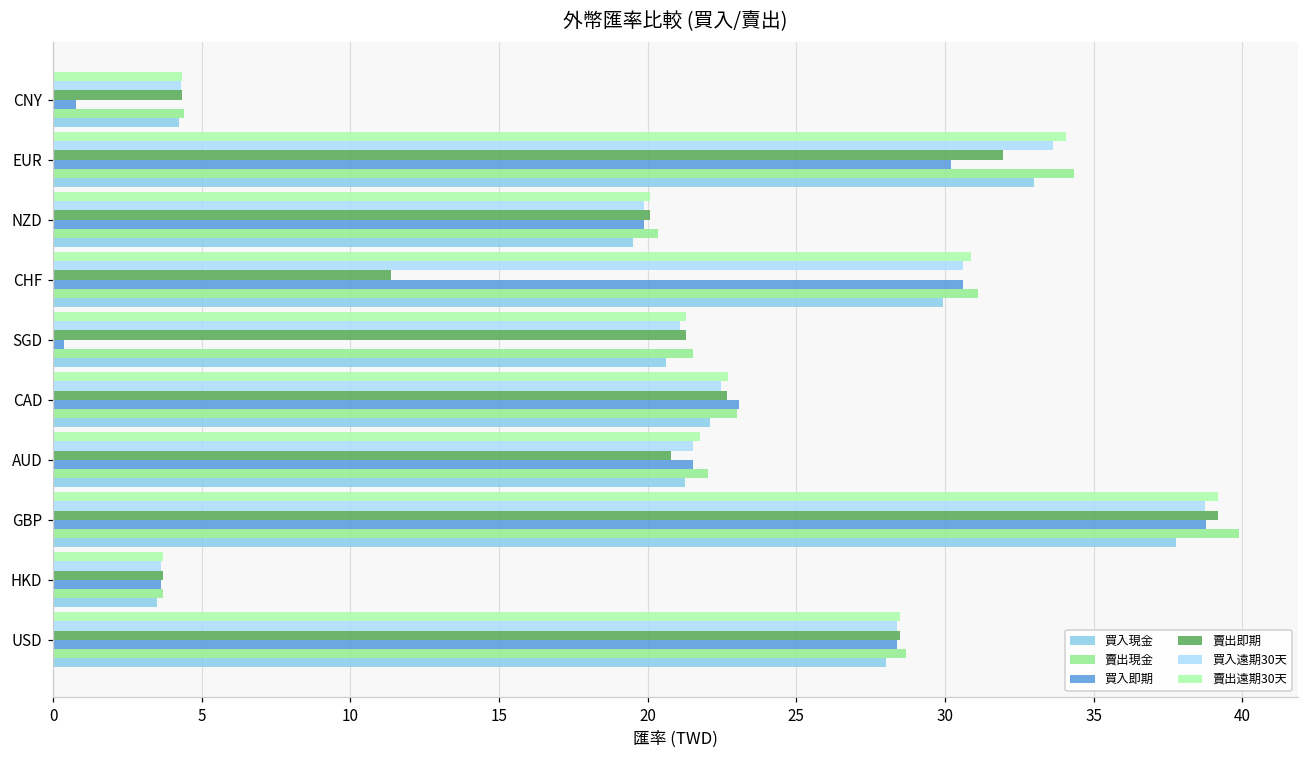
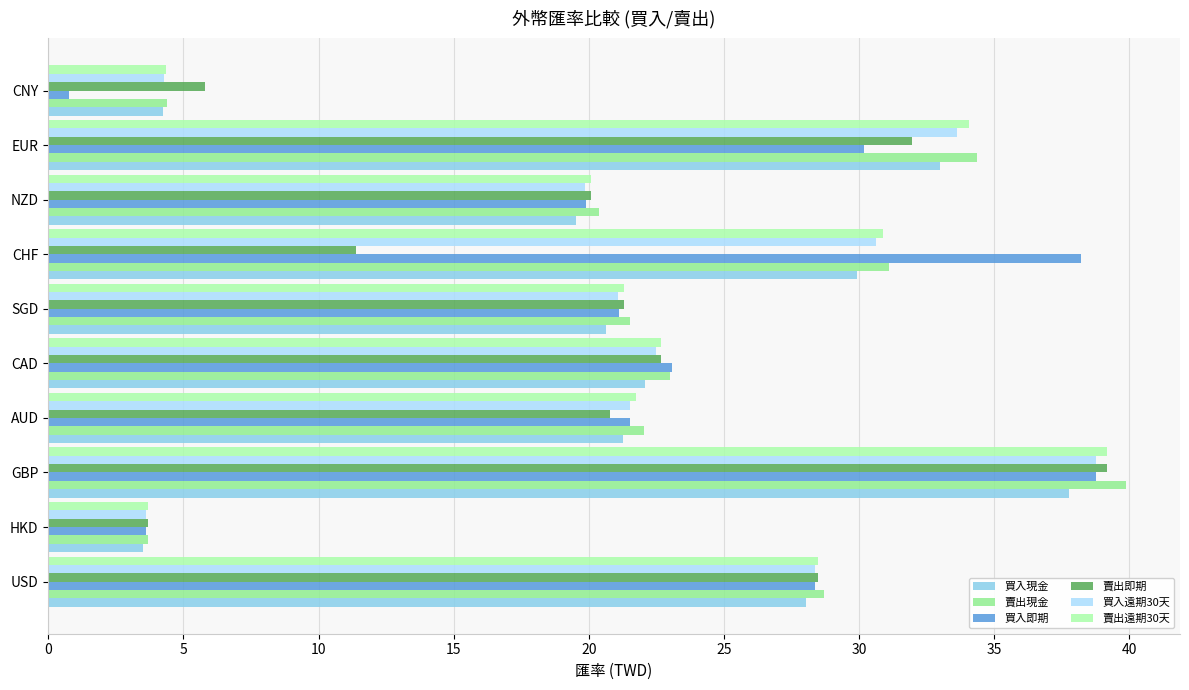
  {
    "買入即期": {
      "CNY": 0.8,
      "EUR": 30.2,
      "NZD": 19.9,
-     "CHF": 30.6,
-     "SGD": 0.4,
+     "CHF": 38.2,
+     "SGD": 21.1,
      "CAD": 23.1,
      "AUD": 21.5,
      "GBP": 38.8,
      "HKD": 3.6,
      "USD": 28.4
    },
    "賣出即期": {
-     "CNY": 4.4,
+     "CNY": 5.8,
      "EUR": 32.0,
      "NZD": 20.1,
      "CHF": 11.4,
      "SGD": 21.3,
      "CAD": 22.7,
      "AUD": 20.8,
      "GBP": 39.2,
      "HKD": 3.7,
      "USD": 28.5
    }
  }
